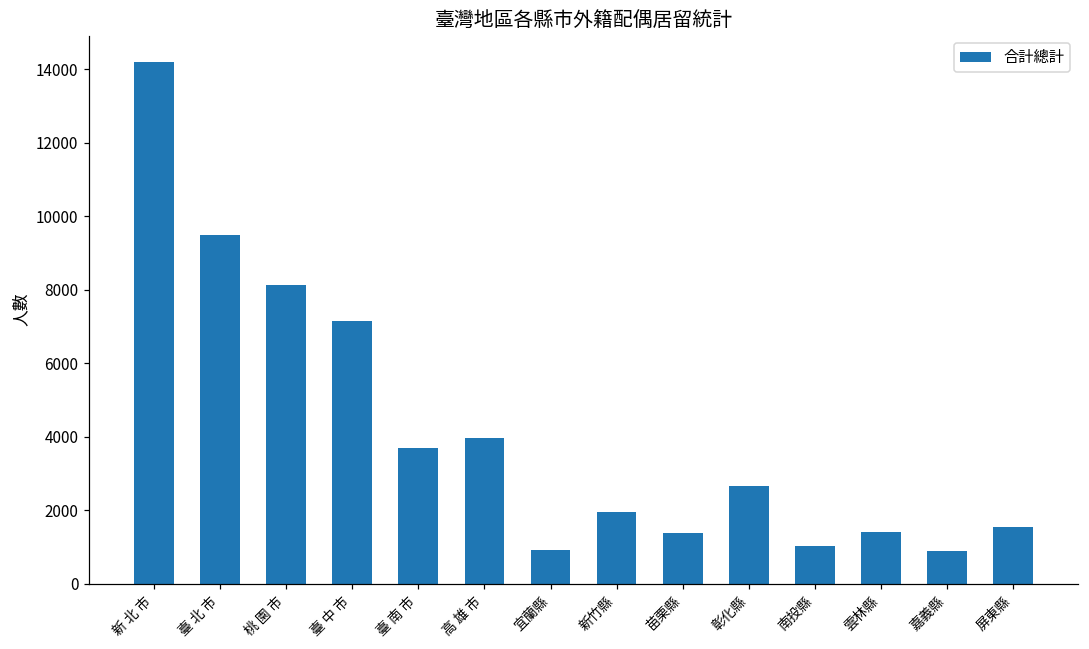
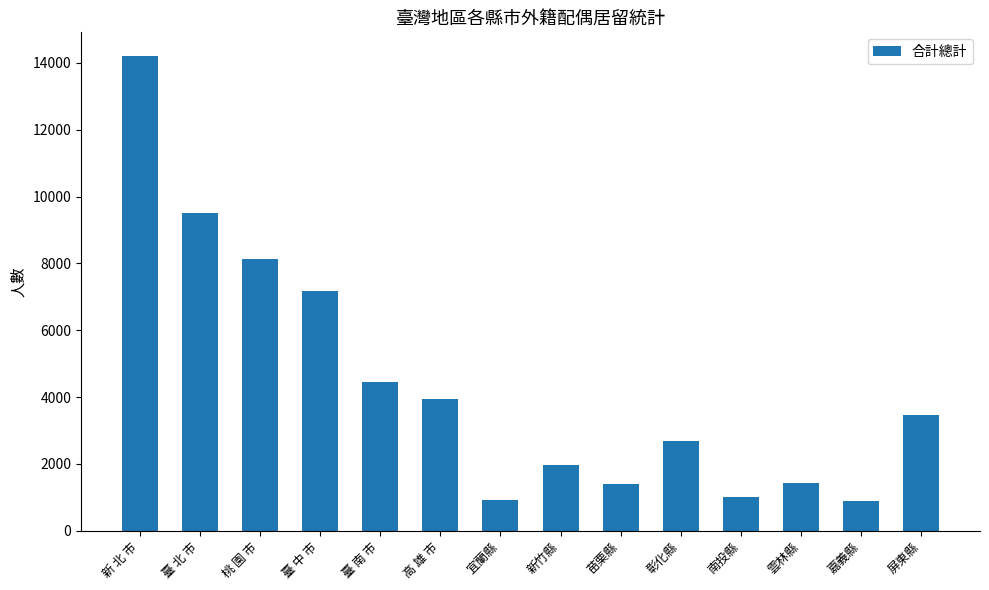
  {
    "新 北 市": 14200,
    "臺 北 市": 9500,
    "桃 園 市": 8100,
    "臺 中 市": 7200,
-   "臺 南 市": 3700,
+   "臺 南 市": 4500,
    "高 雄 市": 4000,
    "宜蘭縣": 900,
    "新竹縣": 2000,
    "苗栗縣": 1400,
    "彰化縣": 2700,
    "南投縣": 1000,
    "雲林縣": 1400,
    "嘉義縣": 900,
-   "屏東縣": 1500
+   "屏東縣": 3500
  }
